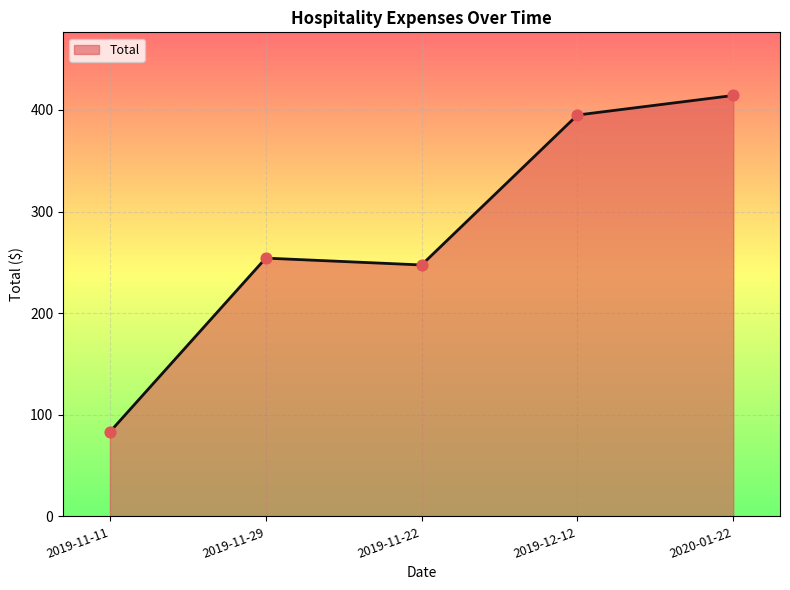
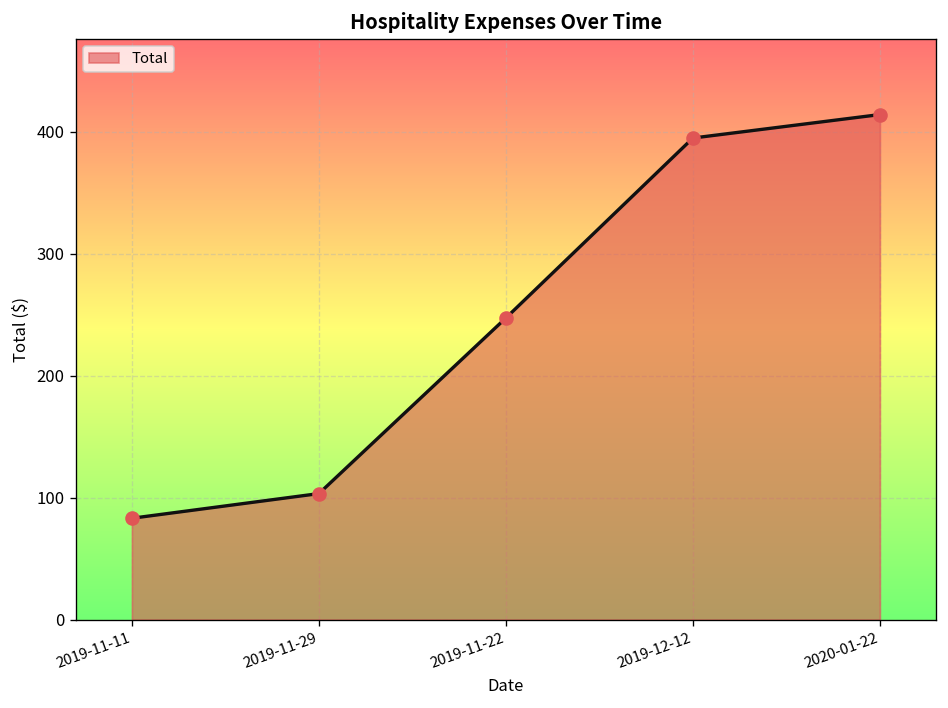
  {
    "2019-11-11": 83,
-   "2019-11-29": 254,
+   "2019-11-29": 103,
    "2019-11-22": 247,
    "2019-12-12": 395,
    "2020-01-22": 414
  }
